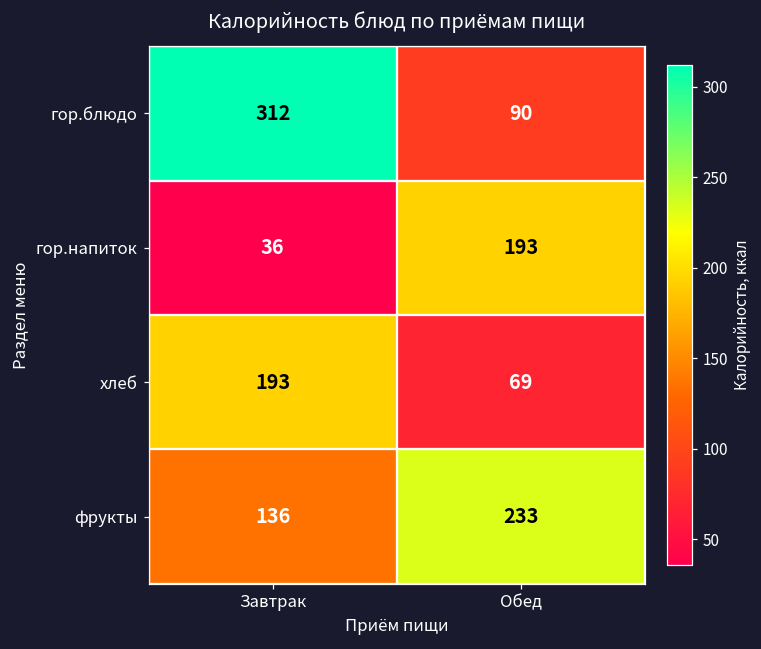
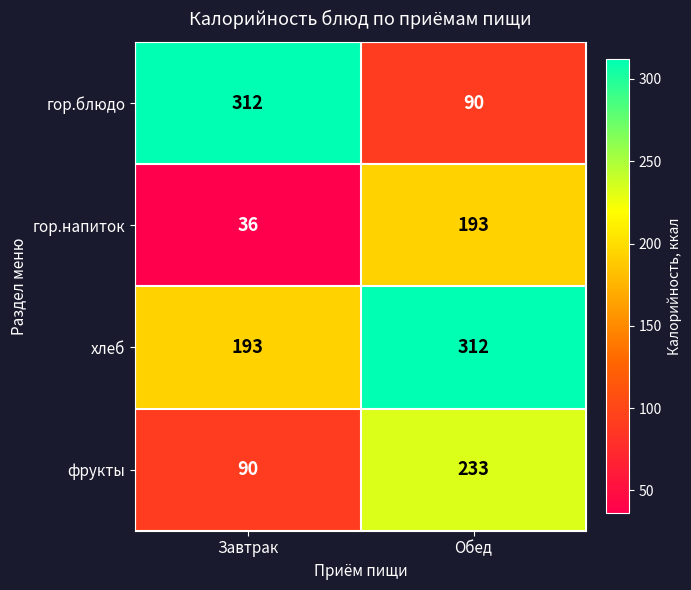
  {
    "гор.блюдо": {
      "Завтрак": 312,
      "Обед": 90
    },
    "гор.напиток": {
      "Завтрак": 36,
      "Обед": 193
    },
    "хлеб": {
      "Завтрак": 193,
-     "Обед": 69
+     "Обед": 312
    },
    "фрукты": {
-     "Завтрак": 136,
+     "Завтрак": 90,
      "Обед": 233
    }
  }
